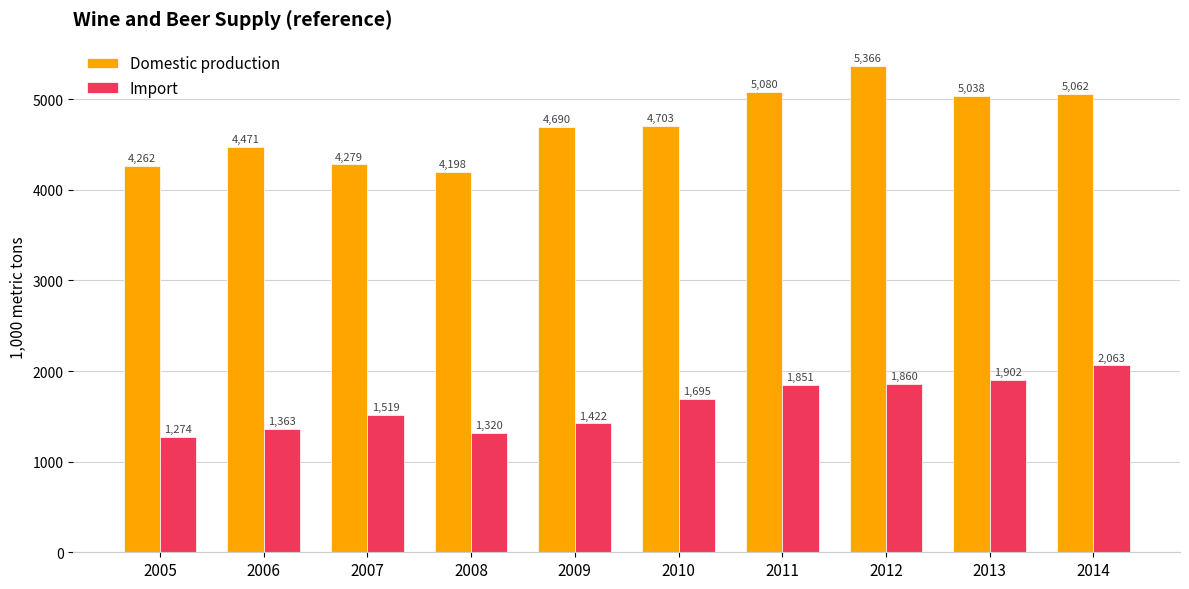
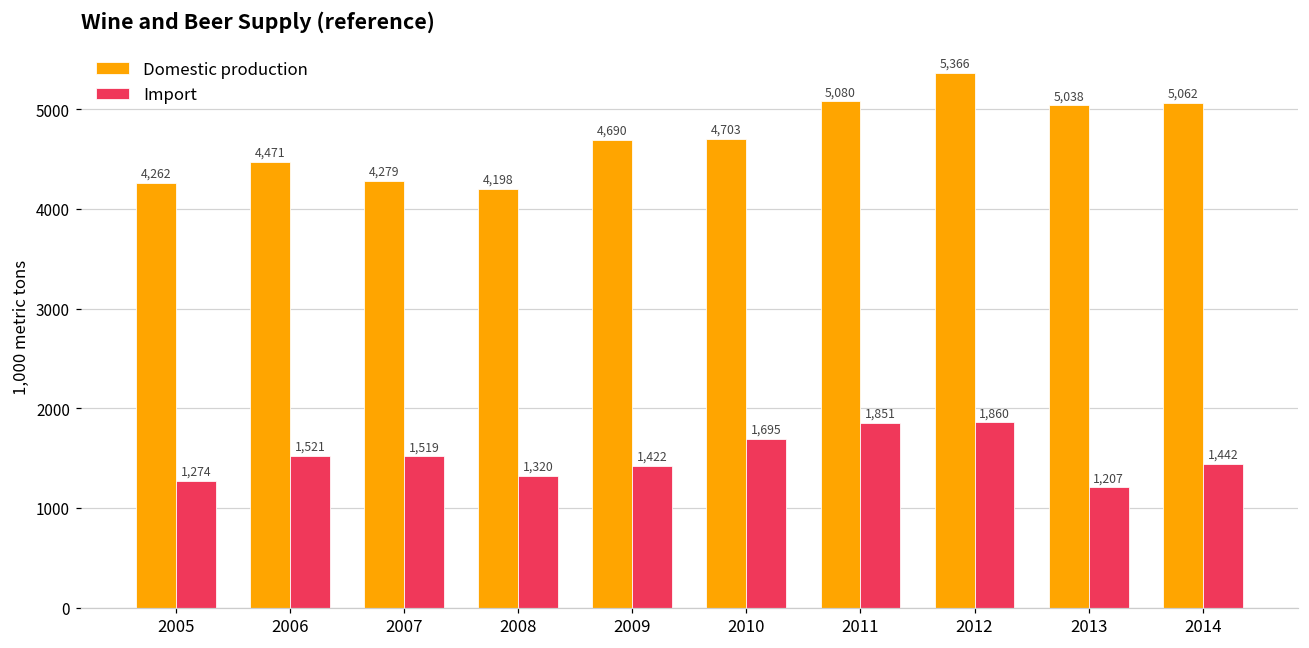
  {
    "Domestic production": {
      "2005": "4,262",
      "2006": "4,471",
      "2007": "4,279",
      "2008": "4,198",
      "2009": "4,690",
      "2010": "4,703",
      "2011": "5,080",
      "2012": "5,366",
      "2013": "5,038",
      "2014": "5,062"
    },
    "Import": {
      "2005": "1,274",
-     "2006": "1,363",
+     "2006": "1,521",
      "2007": "1,519",
      "2008": "1,320",
      "2009": "1,422",
      "2010": "1,695",
      "2011": "1,851",
      "2012": "1,860",
-     "2013": "1,902",
-     "2014": "2,063"
+     "2013": "1,207",
+     "2014": "1,442"
    }
  }
